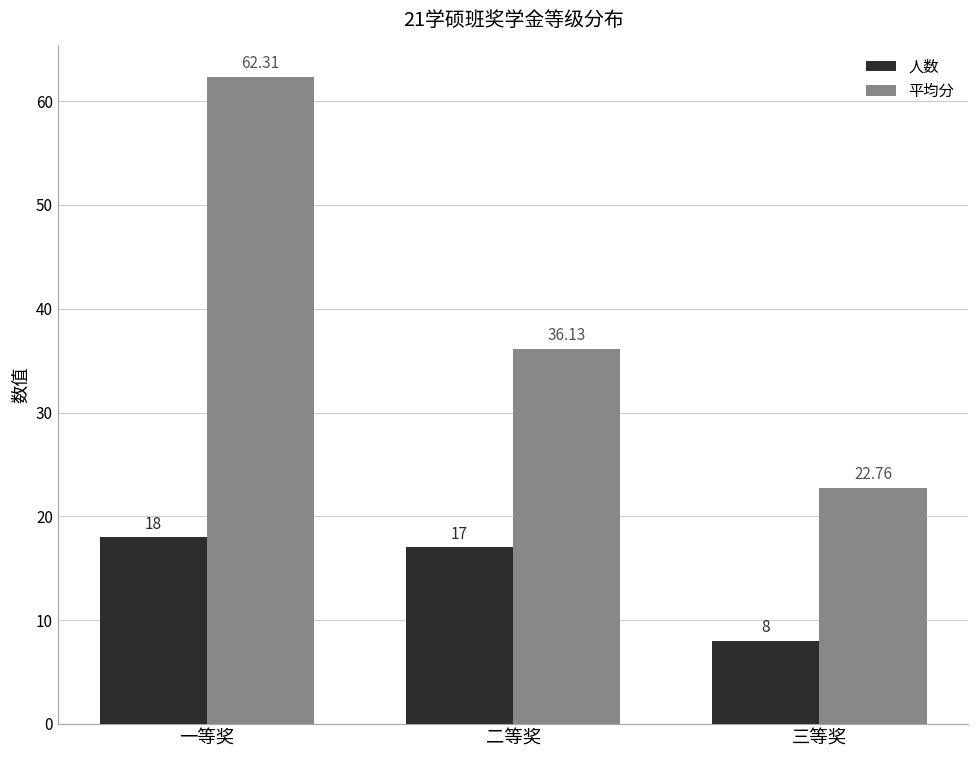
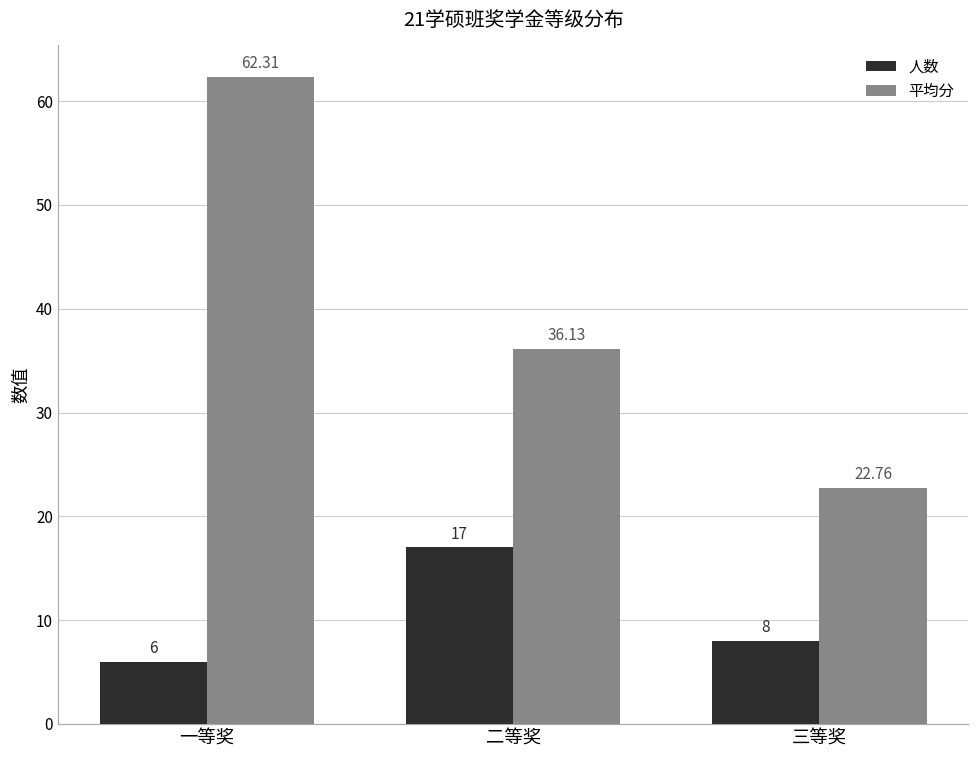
  {
    "人数": {
-     "一等奖": 18,
+     "一等奖": 6,
      "二等奖": 17,
      "三等奖": 8
    },
    "平均分": {
      "一等奖": 62.31,
      "二等奖": 36.13,
      "三等奖": 22.76
    }
  }
